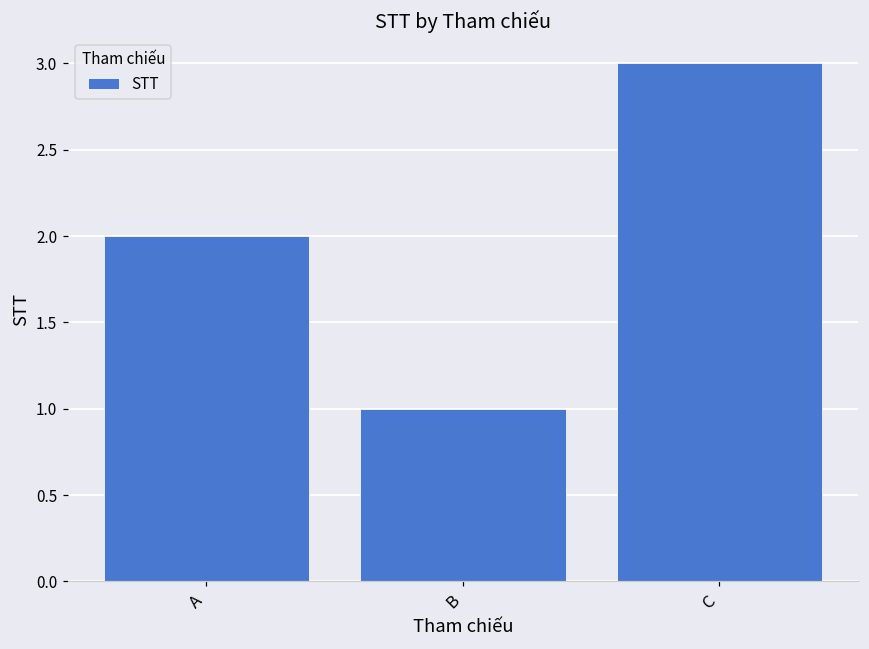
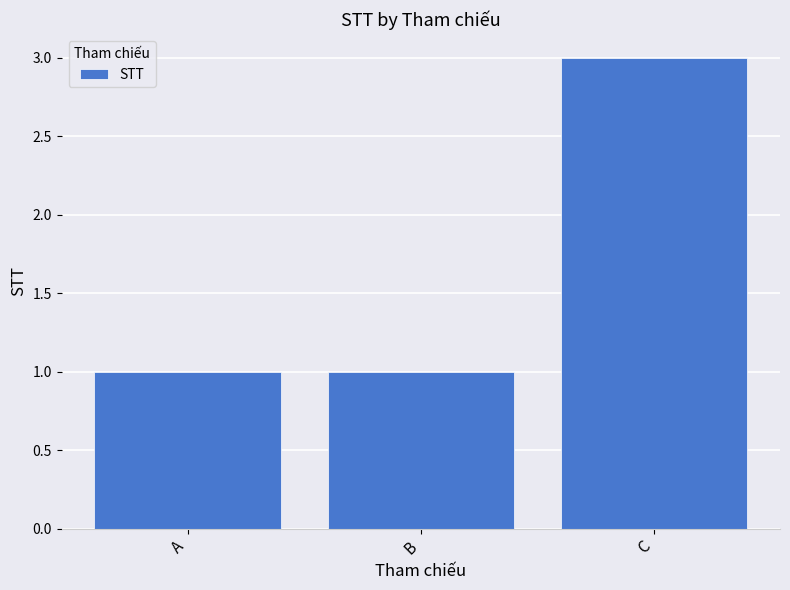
  {
-   "A": 2,
+   "A": 1,
    "B": 1,
    "C": 3
  }
